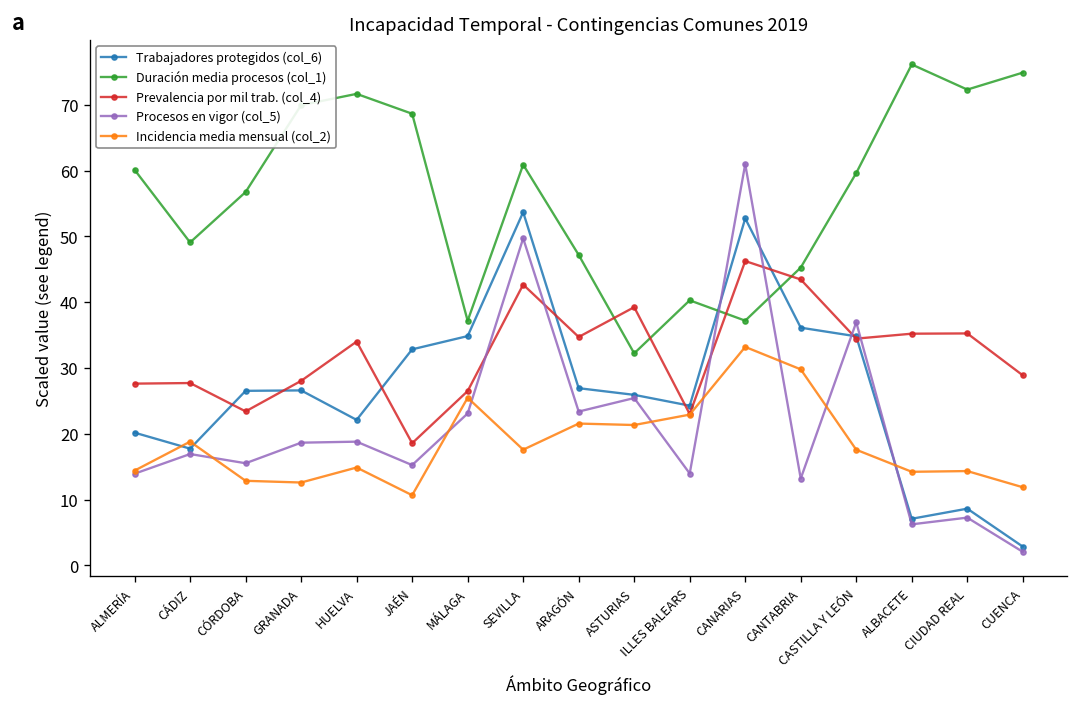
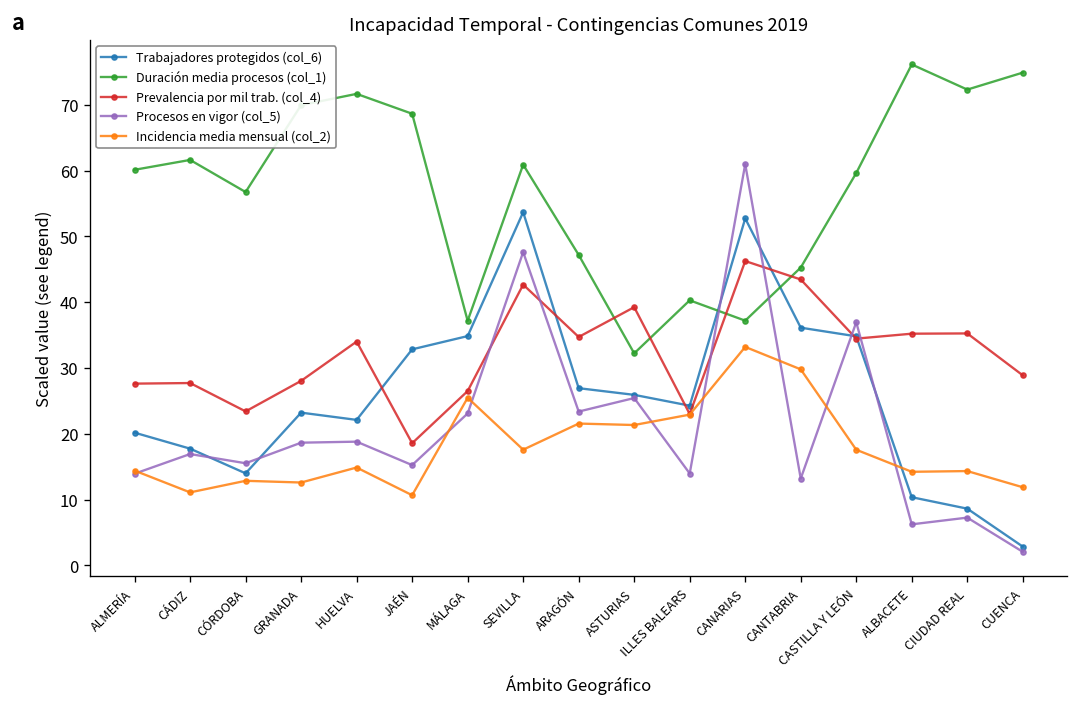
  {
    "Trabajadores protegidos (col_6)": {
      "ALMERÍA": 20,
      "CÁDIZ": 18,
-     "CÓRDOBA": 27,
-     "GRANADA": 27,
+     "CÓRDOBA": 14,
+     "GRANADA": 23,
      "HUELVA": 22,
      "JAÉN": 33,
      "MÁLAGA": 35,
      "SEVILLA": 54,
      "ARAGÓN": 27,
      "ASTURIAS": 26,
      "ILLES BALEARS": 24,
      "CANARIAS": 53,
      "CANTABRIA": 36,
-     "ALBACETE": 7,
+     "ALBACETE": 10,
      "CIUDAD REAL": 9,
      "CUENCA": 3
    },
    "Duración media procesos (col_1)": {
      "ALMERÍA": 60,
-     "CÁDIZ": 49,
+     "CÁDIZ": 62,
      "CÓRDOBA": 57,
      "HUELVA": 72,
      "JAÉN": 69,
      "MÁLAGA": 37,
      "SEVILLA": 61,
      "ARAGÓN": 47,
      "ASTURIAS": 32,
      "ILLES BALEARS": 40,
      "CANARIAS": 37,
      "CANTABRIA": 45,
      "CASTILLA Y LEÓN": 60,
      "ALBACETE": 76,
      "CIUDAD REAL": 72,
      "CUENCA": 75
    },
    "Prevalencia por mil trab. (col_4)": {
      "ALMERÍA": 28,
      "CÁDIZ": 28,
      "CÓRDOBA": 23,
      "GRANADA": 28,
      "HUELVA": 34,
      "JAÉN": 19,
      "MÁLAGA": 27,
      "SEVILLA": 43,
      "ARAGÓN": 35,
      "ASTURIAS": 39,
      "CANARIAS": 46,
      "CANTABRIA": 43,
      "ALBACETE": 35,
      "CIUDAD REAL": 35,
      "CUENCA": 29
    },
    "Procesos en vigor (col_5)": {
      "ALMERÍA": 14,
      "CÁDIZ": 17,
      "CÓRDOBA": 16,
      "GRANADA": 19,
      "HUELVA": 19,
      "JAÉN": 15,
      "MÁLAGA": 23,
-     "SEVILLA": 50,
+     "SEVILLA": 48,
      "ARAGÓN": 23,
      "ASTURIAS": 25,
      "ILLES BALEARS": 14,
      "CANARIAS": 61,
      "CANTABRIA": 13,
      "CASTILLA Y LEÓN": 37,
      "ALBACETE": 6,
      "CIUDAD REAL": 7,
      "CUENCA": 2
    },
    "Incidencia media mensual (col_2)": {
      "ALMERÍA": 14,
-     "CÁDIZ": 19,
+     "CÁDIZ": 11,
      "CÓRDOBA": 13,
      "GRANADA": 13,
      "HUELVA": 15,
      "JAÉN": 11,
      "MÁLAGA": 25,
      "SEVILLA": 18,
      "ARAGÓN": 22,
      "ASTURIAS": 21,
      "CANARIAS": 33,
      "CANTABRIA": 30,
      "CASTILLA Y LEÓN": 18,
      "ALBACETE": 14,
      "CIUDAD REAL": 14,
      "CUENCA": 12
    }
  }
